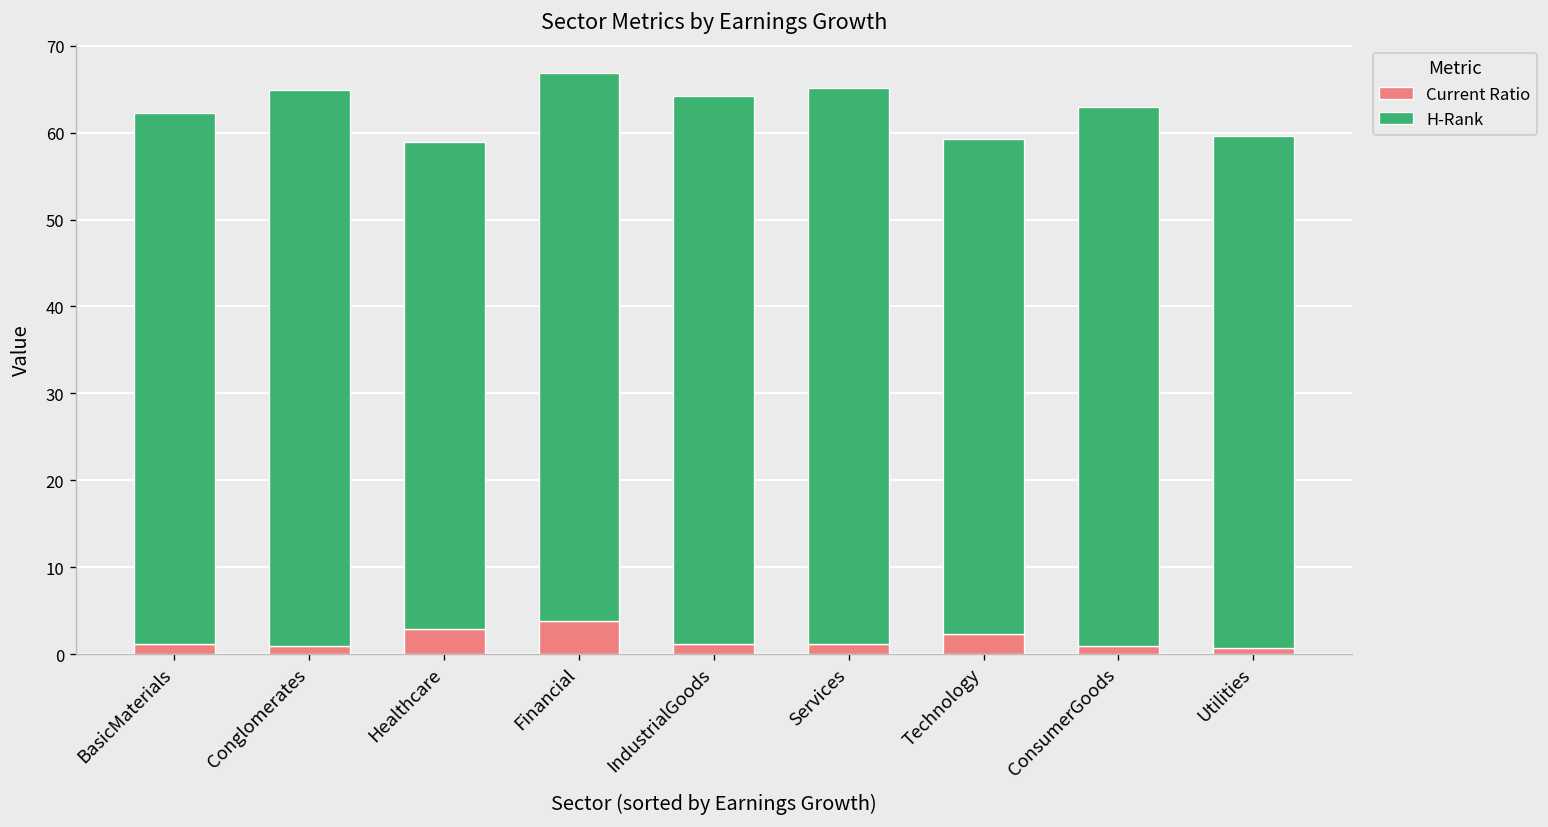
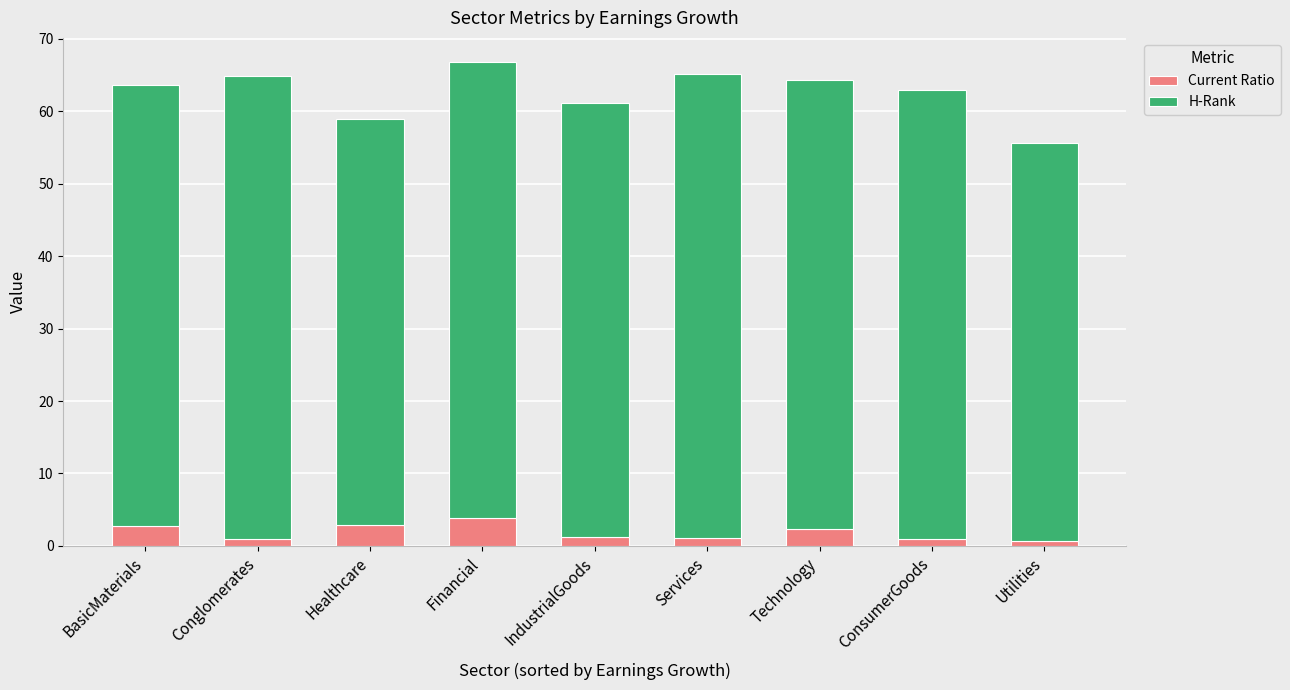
  {
    "Current Ratio": {
-     "BasicMaterials": 1,
+     "BasicMaterials": 3,
      "Conglomerates": 1,
      "Healthcare": 3,
      "Financial": 4,
      "IndustrialGoods": 1,
      "Services": 1,
      "Technology": 2,
      "ConsumerGoods": 1,
      "Utilities": 1
    },
    "H-Rank": {
      "BasicMaterials": 61,
      "Conglomerates": 64,
      "Healthcare": 56,
      "Financial": 63,
-     "IndustrialGoods": 63,
+     "IndustrialGoods": 60,
      "Services": 64,
-     "Technology": 57,
+     "Technology": 62,
      "ConsumerGoods": 62,
-     "Utilities": 59
+     "Utilities": 55
    }
  }
